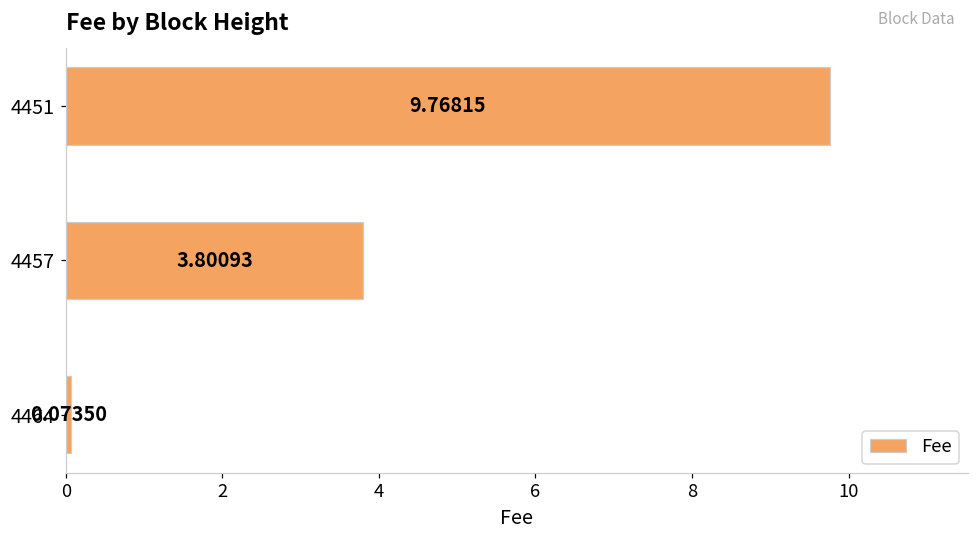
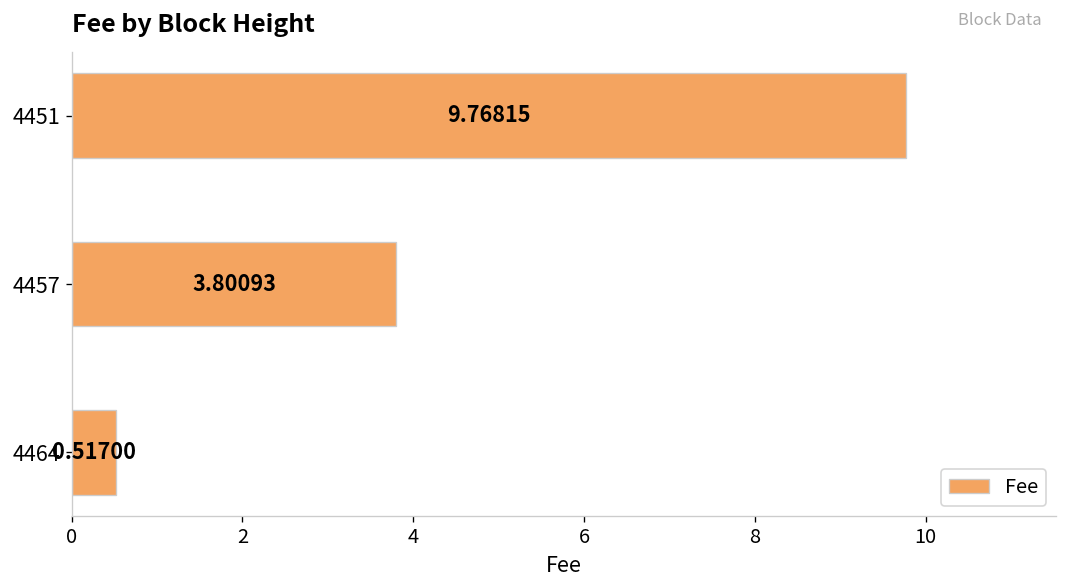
  {
    "4451": 9.76815,
    "4457": 3.80093,
-   "4464": 0.07350
+   "4464": 0.51700
  }
